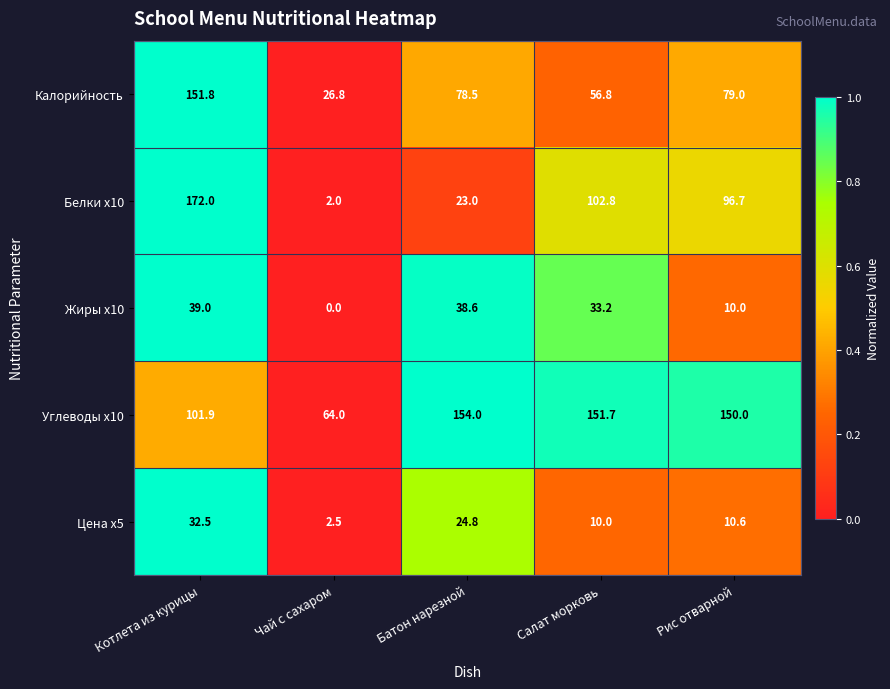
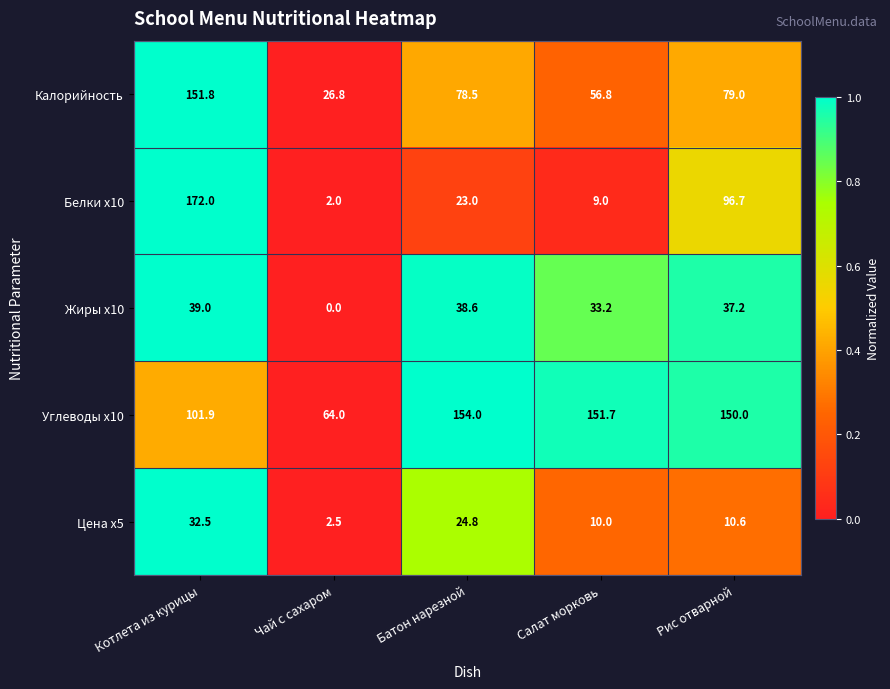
  {
    "Калорийность": {
      "Котлета из курицы": 151.8,
      "Чай с сахаром": 26.8,
      "Батон нарезной": 78.5,
      "Салат морковь": 56.8,
      "Рис отварной": 79.0
    },
    "Белки x10": {
      "Котлета из курицы": 172.0,
      "Чай с сахаром": 2.0,
      "Батон нарезной": 23.0,
-     "Салат морковь": 102.8,
+     "Салат морковь": 9.0,
      "Рис отварной": 96.7
    },
    "Жиры x10": {
      "Котлета из курицы": 39.0,
      "Чай с сахаром": 0.0,
      "Батон нарезной": 38.6,
      "Салат морковь": 33.2,
-     "Рис отварной": 10.0
+     "Рис отварной": 37.2
    },
    "Углеводы x10": {
      "Котлета из курицы": 101.9,
      "Чай с сахаром": 64.0,
      "Батон нарезной": 154.0,
      "Салат морковь": 151.7,
      "Рис отварной": 150.0
    },
    "Цена x5": {
      "Котлета из курицы": 32.5,
      "Чай с сахаром": 2.5,
      "Батон нарезной": 24.8,
      "Салат морковь": 10.0,
      "Рис отварной": 10.6
    }
  }
